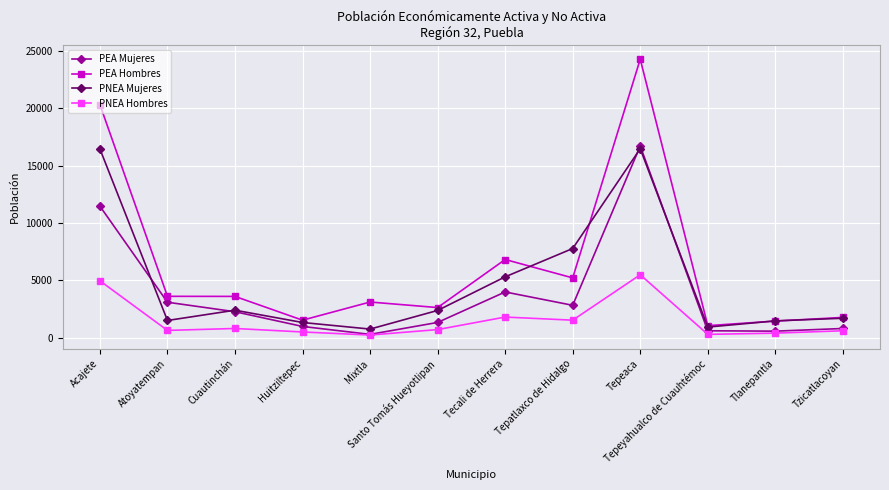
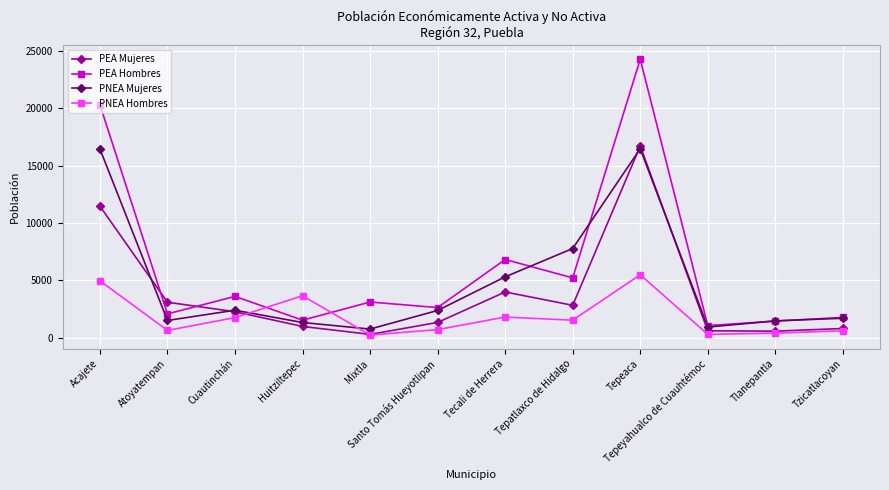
  {
    "PEA Mujeres": {
      "Acajete": 11500,
      "Atoyatempan": 3100,
      "Huitziltepec": 1000,
      "Santo Tomás Hueyotlipan": 1400,
      "Tecali de Herrera": 4000,
      "Tepatlaxco de Hidalgo": 2800,
      "Tepeaca": 16700,
      "Tepeyahualco de Cuauhtémoc": 600
    },
    "PEA Hombres": {
-     "Atoyatempan": 3600,
+     "Atoyatempan": 2100,
      "Cuautinchán": 3600,
      "Mixtla": 3100,
      "Santo Tomás Hueyotlipan": 2600,
      "Tecali de Herrera": 6800,
      "Tepatlaxco de Hidalgo": 5200,
      "Tepeaca": 24200
    },
    "PNEA Mujeres": {
      "Acajete": 16400,
      "Atoyatempan": 1500,
      "Mixtla": 800,
      "Santo Tomás Hueyotlipan": 2400,
      "Tecali de Herrera": 5300,
      "Tepatlaxco de Hidalgo": 7800,
      "Tepeaca": 16500
    },
    "PNEA Hombres": {
      "Acajete": 5000,
      "Atoyatempan": 700,
-     "Cuautinchán": 800,
-     "Huitziltepec": 500,
+     "Cuautinchán": 1800,
+     "Huitziltepec": 3700,
      "Santo Tomás Hueyotlipan": 700,
      "Tecali de Herrera": 1800,
      "Tepatlaxco de Hidalgo": 1600,
      "Tepeaca": 5500,
      "Tepeyahualco de Cuauhtémoc": 300
    }
  }
